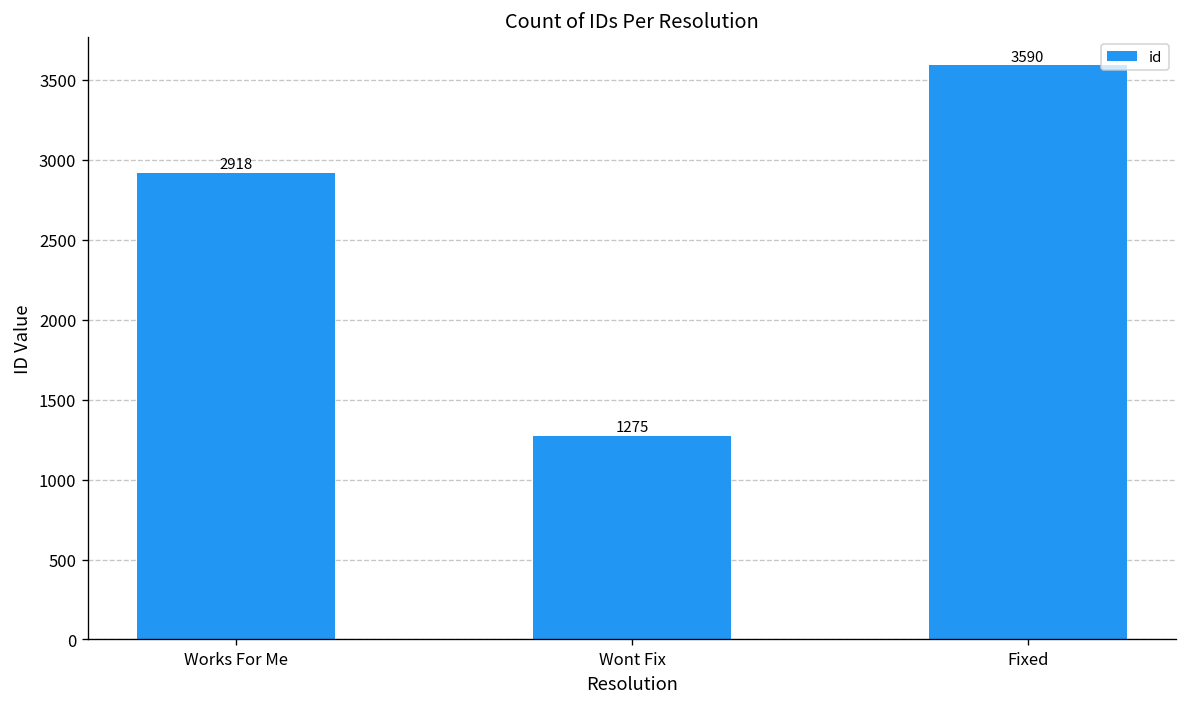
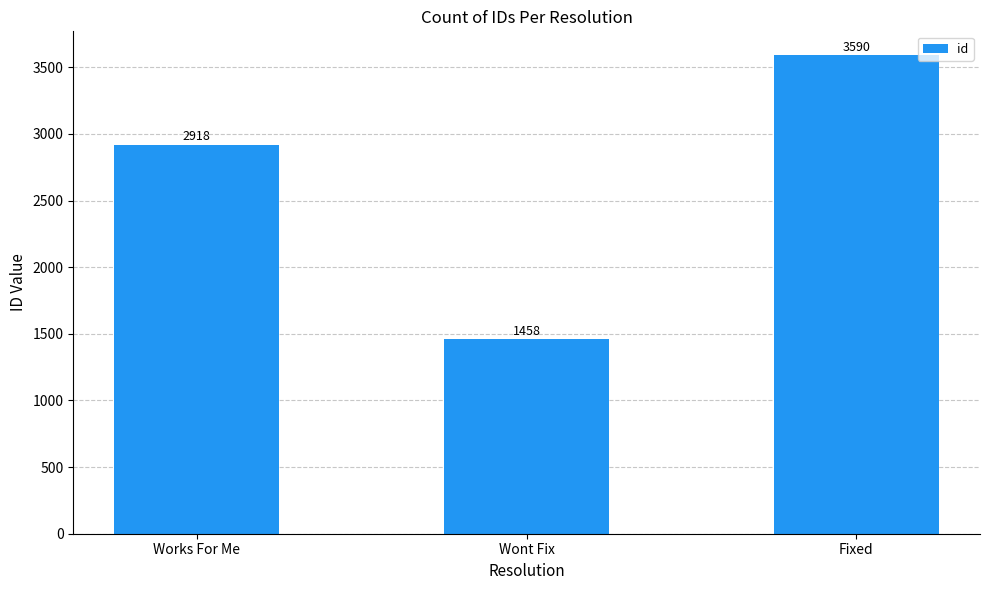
  {
    "Works For Me": 2918,
-   "Wont Fix": 1275,
+   "Wont Fix": 1458,
    "Fixed": 3590
  }
